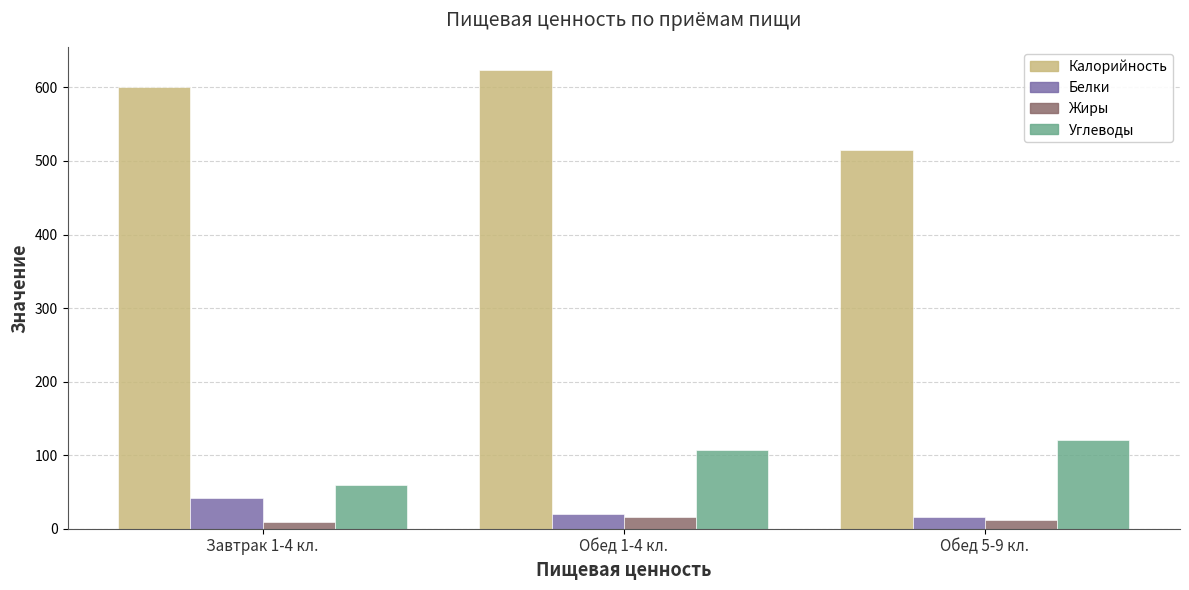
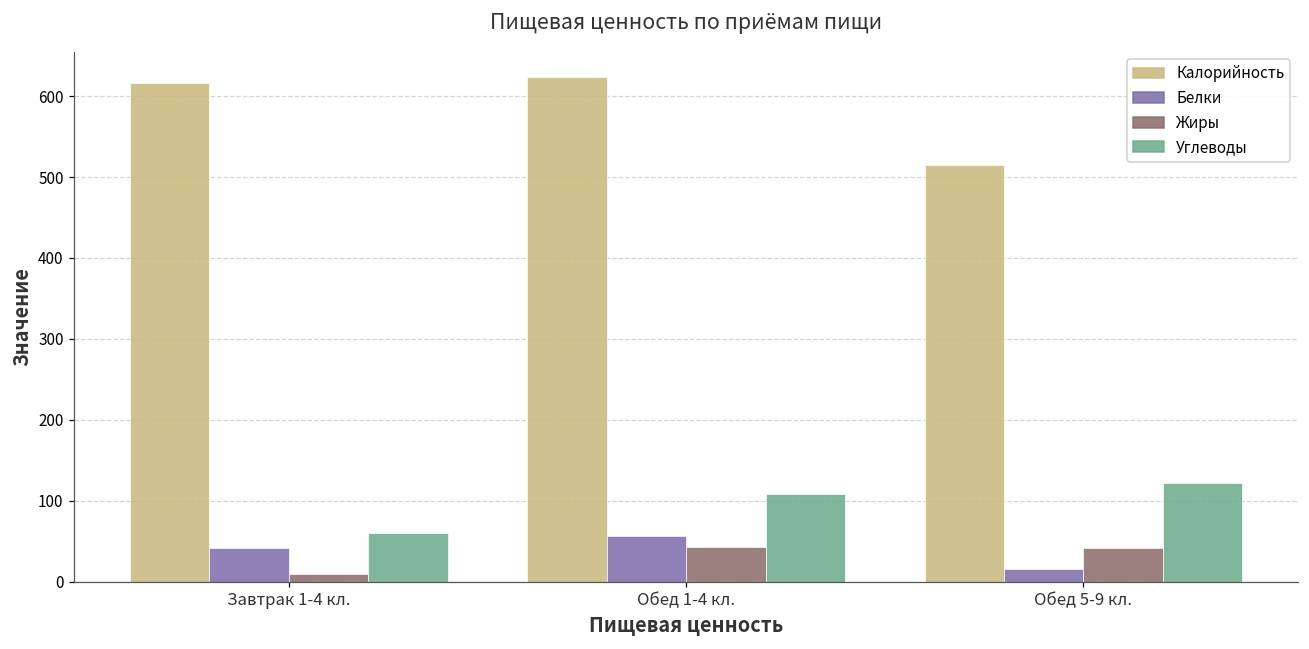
  {
    "Калорийность": {
-     "Завтрак 1-4 кл.": 600,
+     "Завтрак 1-4 кл.": 620,
      "Обед 1-4 кл.": 620,
      "Обед 5-9 кл.": 520
    },
    "Белки": {
      "Завтрак 1-4 кл.": 40,
-     "Обед 1-4 кл.": 20,
+     "Обед 1-4 кл.": 60,
      "Обед 5-9 кл.": 20
    },
    "Жиры": {
      "Завтрак 1-4 кл.": 10,
-     "Обед 1-4 кл.": 20,
-     "Обед 5-9 кл.": 10
+     "Обед 1-4 кл.": 40,
+     "Обед 5-9 кл.": 40
    },
    "Углеводы": {
      "Завтрак 1-4 кл.": 60,
      "Обед 1-4 кл.": 110,
      "Обед 5-9 кл.": 120
    }
  }
